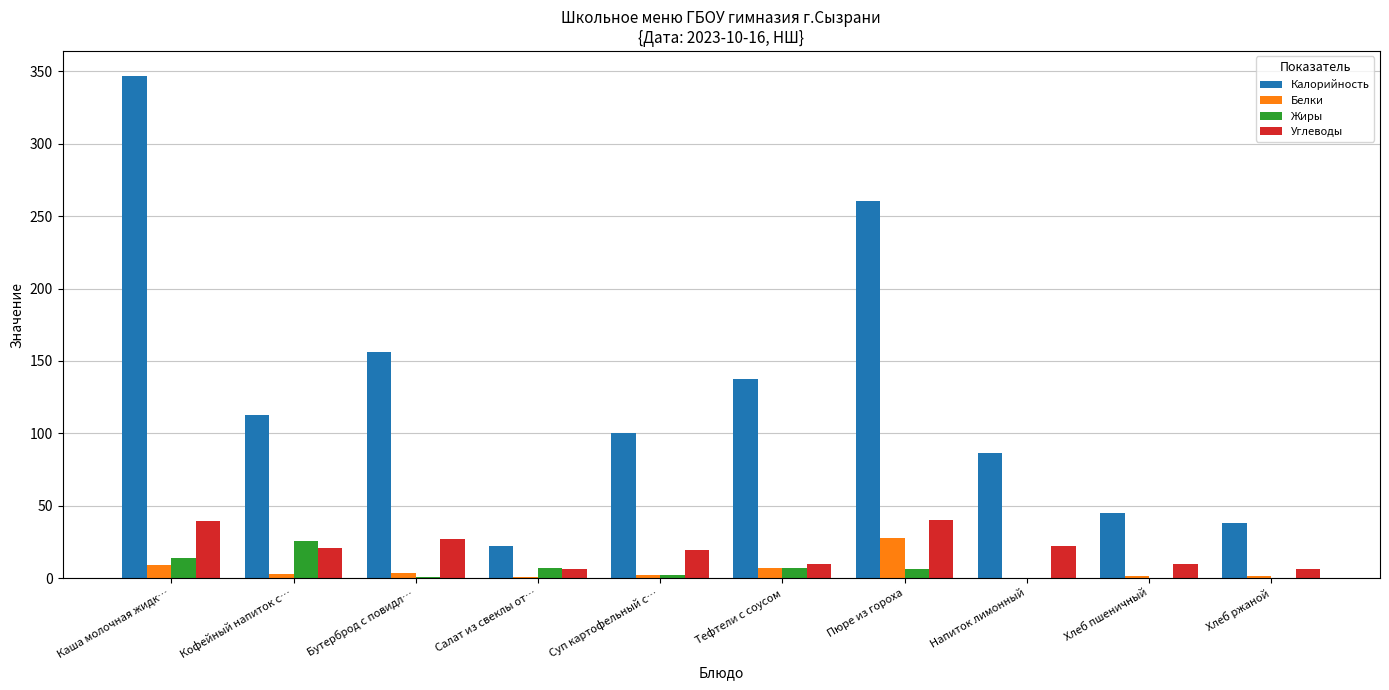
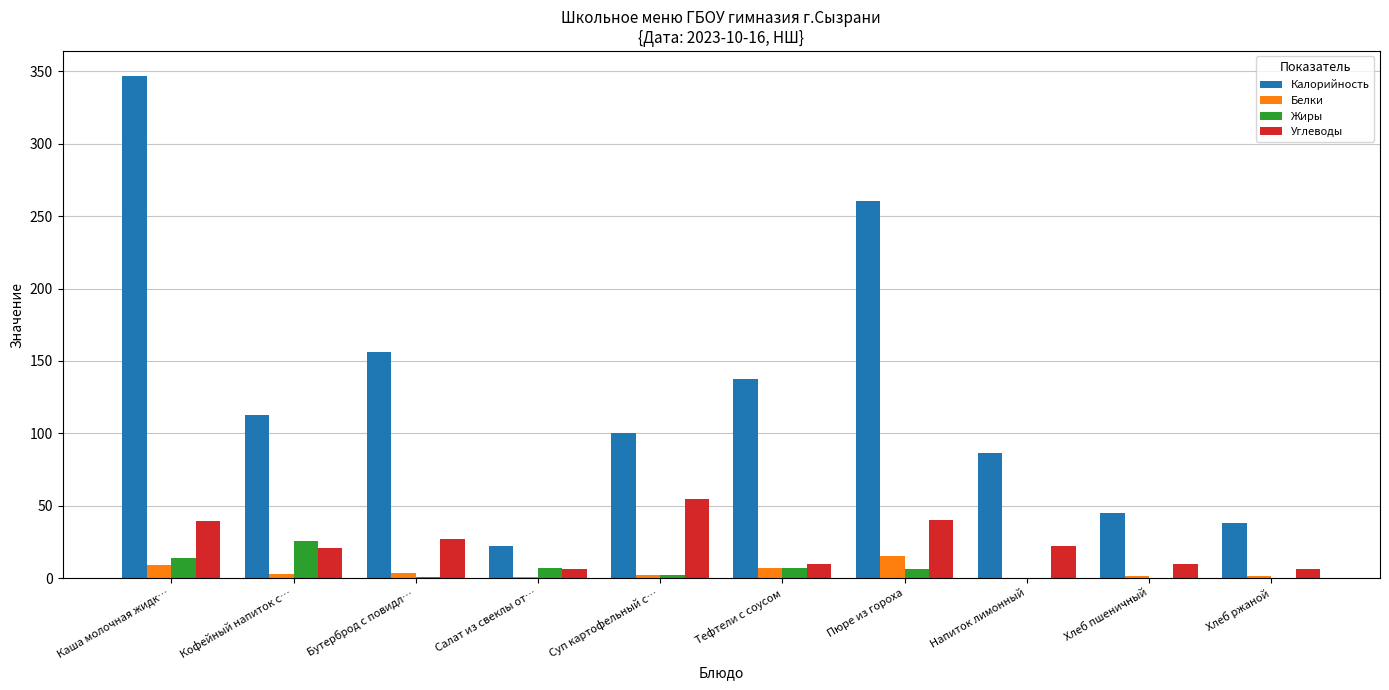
  {
    "Калорийность": {
      "Каша молочная жидк…": 347,
      "Кофейный напиток с…": 113,
      "Бутерброд с повидл…": 156,
      "Салат из свеклы от…": 22,
      "Суп картофельный с…": 100,
      "Тефтели с соусом": 138,
      "Пюре из гороха": 260,
      "Напиток лимонный": 86,
      "Хлеб пшеничный": 45,
      "Хлеб ржаной": 38
    },
    "Белки": {
      "Каша молочная жидк…": 9,
      "Кофейный напиток с…": 3,
      "Бутерброд с повидл…": 3,
      "Суп картофельный с…": 2,
      "Тефтели с соусом": 7,
-     "Пюре из гороха": 27
+     "Пюре из гороха": 15
    },
    "Жиры": {
      "Каша молочная жидк…": 14,
      "Кофейный напиток с…": 26,
      "Салат из свеклы от…": 7,
      "Суп картофельный с…": 2,
      "Тефтели с соусом": 7,
      "Пюре из гороха": 6,
      "Напиток лимонный": 0
    },
    "Углеводы": {
      "Каша молочная жидк…": 39,
      "Кофейный напиток с…": 21,
      "Бутерброд с повидл…": 27,
      "Салат из свеклы от…": 6,
-     "Суп картофельный с…": 19,
+     "Суп картофельный с…": 54,
      "Тефтели с соусом": 10,
      "Пюре из гороха": 40,
      "Напиток лимонный": 22,
      "Хлеб пшеничный": 10,
      "Хлеб ржаной": 6
    }
  }
